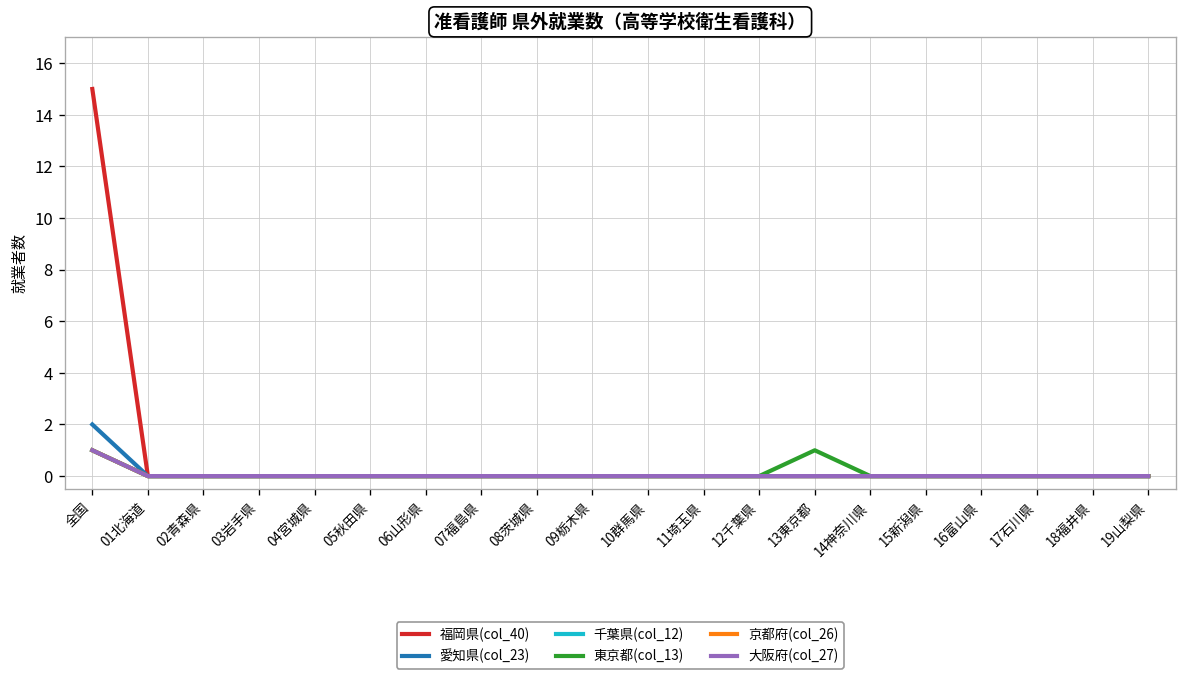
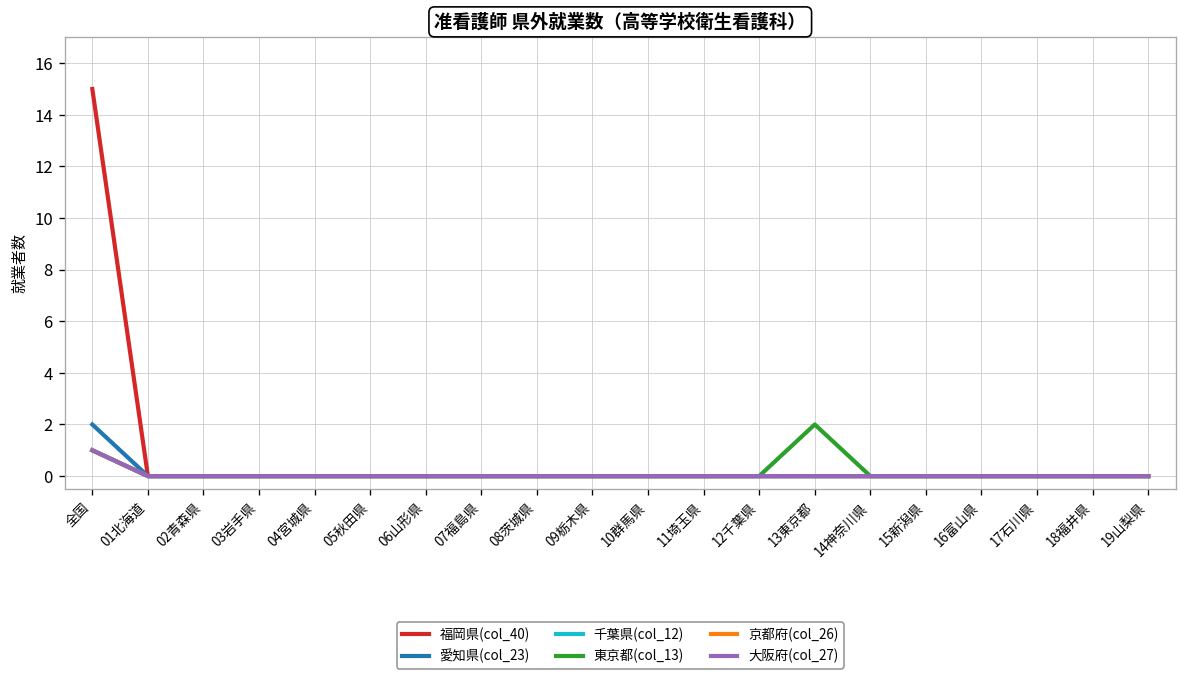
  {
    "福岡県(col_40)": {
      "全国": 15
    },
    "愛知県(col_23)": {
      "全国": 2
    },
    "東京都(col_13)": {
-     "13東京都": 1
+     "13東京都": 2
    }
  }
